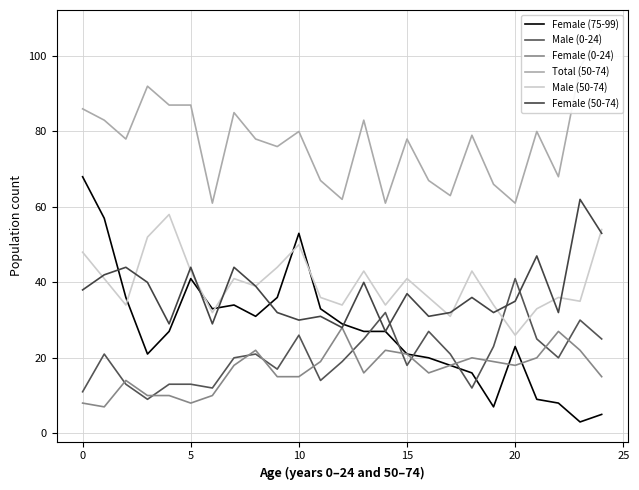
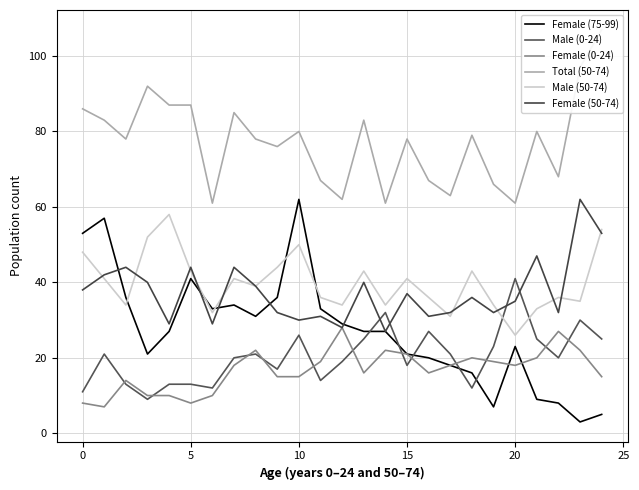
  {
    "Female (75-99)": {
-     "0": 68,
+     "0": 53,
      "5": 41,
-     "10": 53,
+     "10": 62,
      "20": 23
    }
  }
